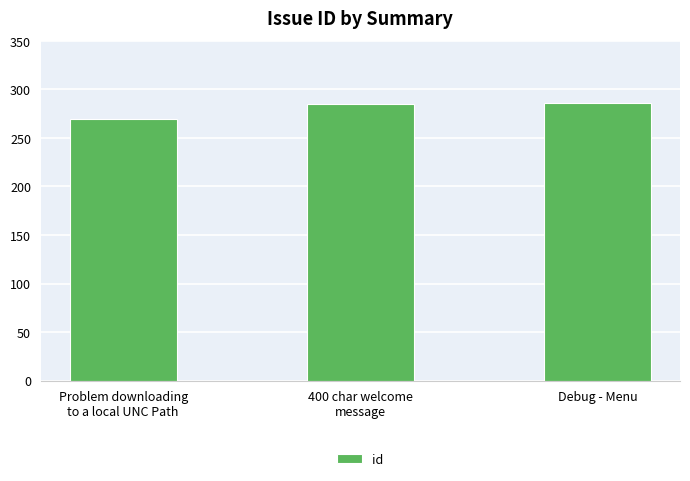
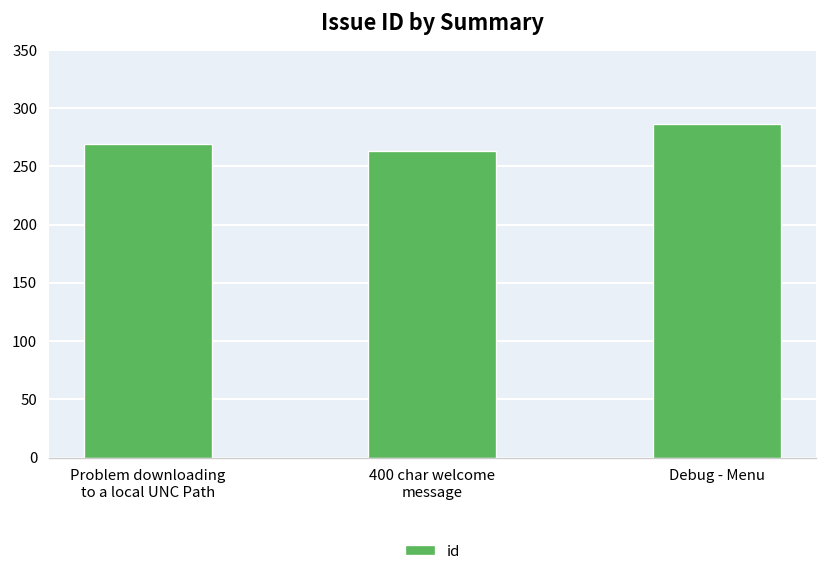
  {
    "Problem downloading to a local UNC Path": 270,
-   "400 char welcome message": 290,
+   "400 char welcome message": 260,
    "Debug - Menu": 290
  }
